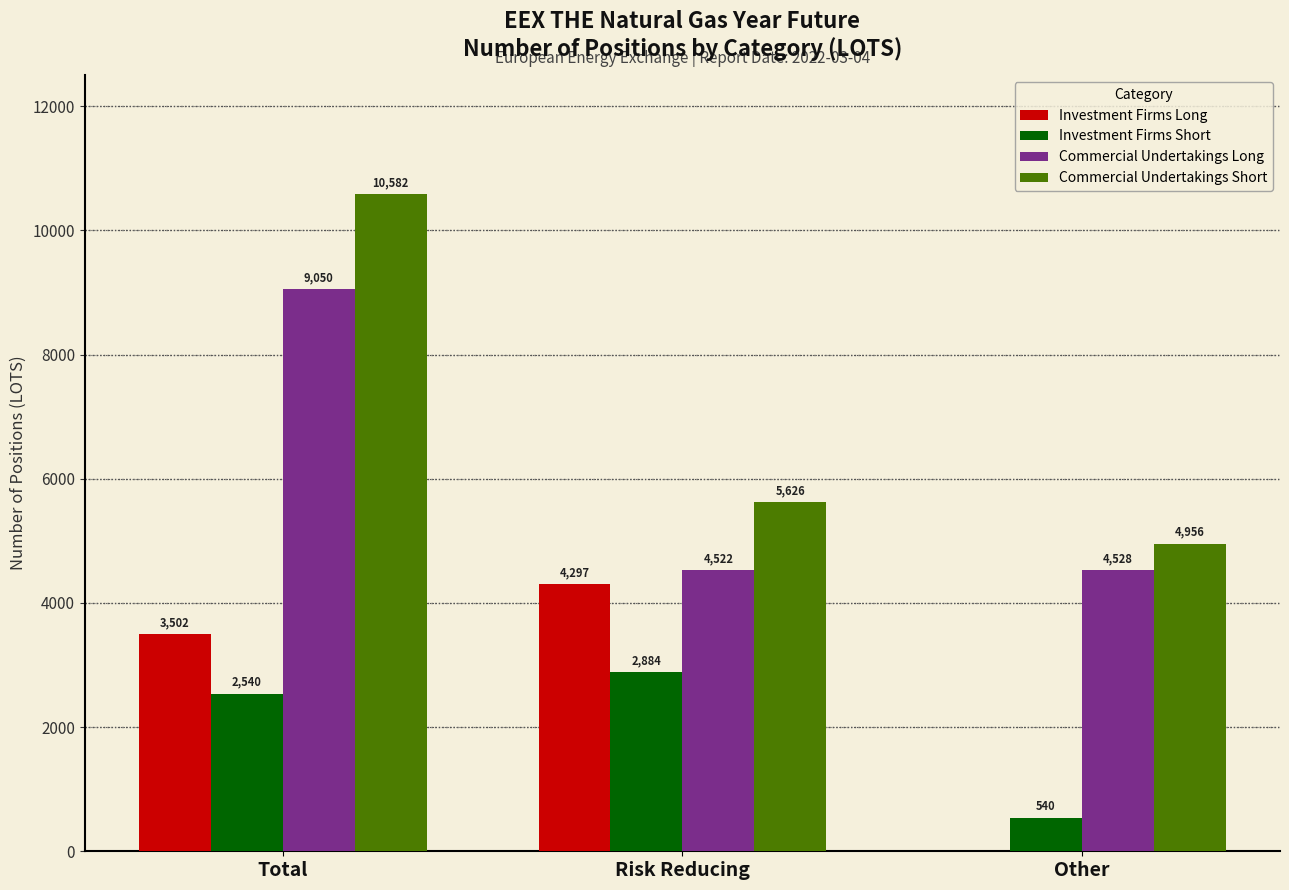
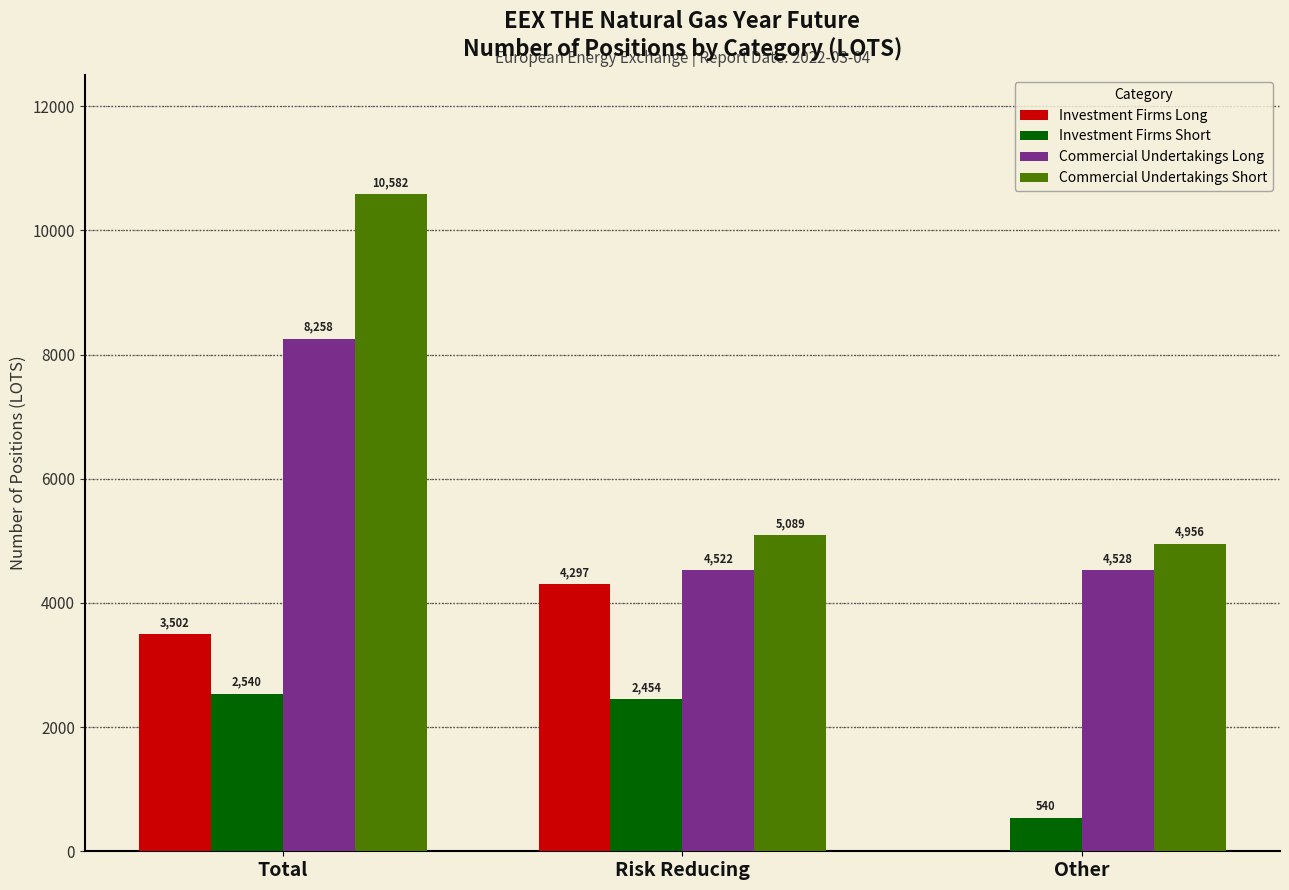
  {
    "Investment Firms Long": {
      "Total": "3,502",
      "Risk Reducing": "4,297"
    },
    "Investment Firms Short": {
      "Total": "2,540",
-     "Risk Reducing": "2,884",
+     "Risk Reducing": "2,454",
      "Other": "540"
    },
    "Commercial Undertakings Long": {
-     "Total": "9,050",
+     "Total": "8,258",
      "Risk Reducing": "4,522",
      "Other": "4,528"
    },
    "Commercial Undertakings Short": {
      "Total": "10,582",
-     "Risk Reducing": "5,626",
+     "Risk Reducing": "5,089",
      "Other": "4,956"
    }
  }
